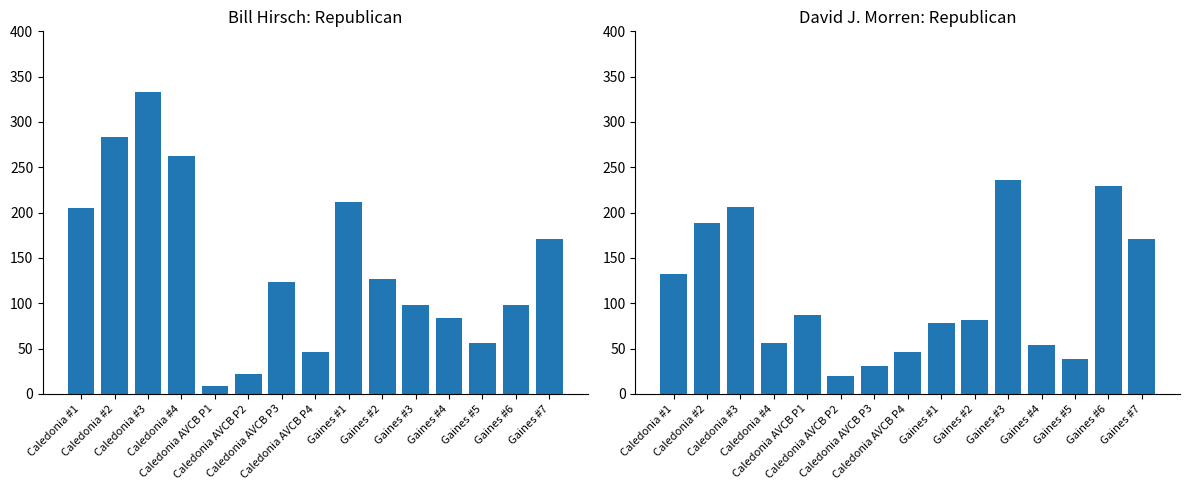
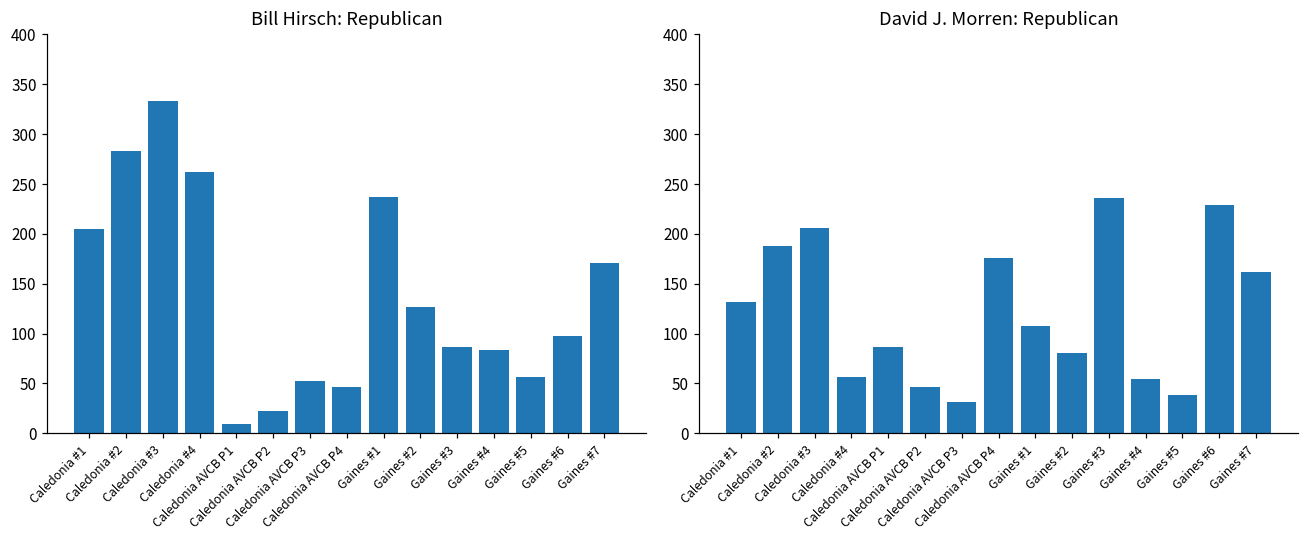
  {
    "Bill Hirsch: Republican": {
      "Caledonia #1": 210,
      "Caledonia #2": 280,
      "Caledonia #3": 330,
      "Caledonia #4": 260,
      "Caledonia AVCB P1": 10,
      "Caledonia AVCB P2": 20,
-     "Caledonia AVCB P3": 120,
+     "Caledonia AVCB P3": 50,
      "Caledonia AVCB P4": 50,
-     "Gaines #1": 210,
+     "Gaines #1": 240,
      "Gaines #2": 130,
-     "Gaines #3": 100,
+     "Gaines #3": 90,
      "Gaines #4": 80,
      "Gaines #5": 60,
      "Gaines #6": 100,
      "Gaines #7": 170
    },
    "David J. Morren: Republican": {
      "Caledonia #1": 130,
      "Caledonia #2": 190,
      "Caledonia #3": 210,
      "Caledonia #4": 60,
      "Caledonia AVCB P1": 90,
-     "Caledonia AVCB P2": 20,
+     "Caledonia AVCB P2": 50,
      "Caledonia AVCB P3": 30,
-     "Caledonia AVCB P4": 50,
-     "Gaines #1": 80,
+     "Caledonia AVCB P4": 180,
+     "Gaines #1": 110,
      "Gaines #2": 80,
      "Gaines #3": 240,
      "Gaines #4": 50,
      "Gaines #5": 40,
      "Gaines #6": 230,
-     "Gaines #7": 170
+     "Gaines #7": 160
    }
  }
